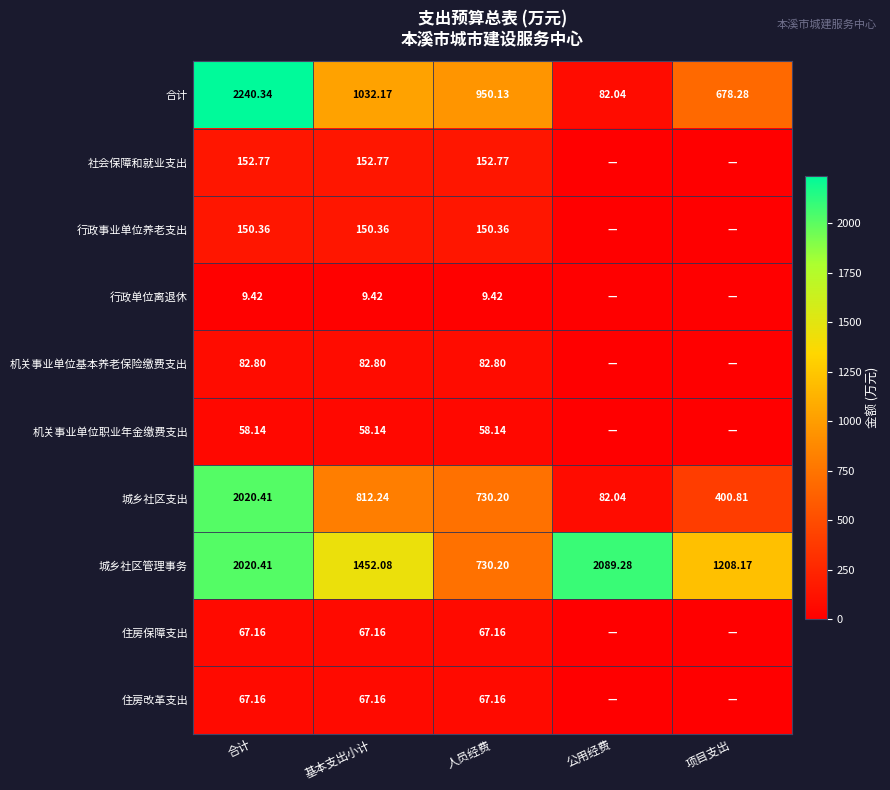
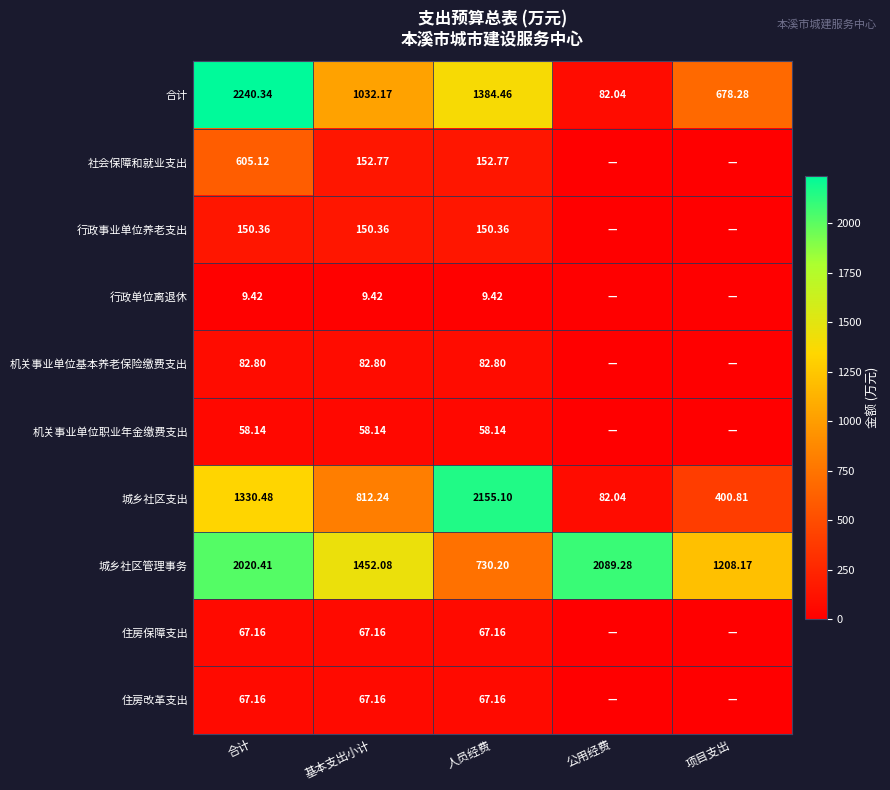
  {
    "合计": {
      "合计": 2240.34,
      "基本支出小计": 1032.17,
-     "人员经费": 950.13,
+     "人员经费": 1384.46,
      "公用经费": 82.04,
      "项目支出": 678.28
    },
    "社会保障和就业支出": {
-     "合计": 152.77,
+     "合计": 605.12,
      "基本支出小计": 152.77,
      "人员经费": 152.77
    },
    "行政事业单位养老支出": {
      "合计": 150.36,
      "基本支出小计": 150.36,
      "人员经费": 150.36
    },
    "行政单位离退休": {
      "合计": 9.42,
      "基本支出小计": 9.42,
      "人员经费": 9.42
    },
    "机关事业单位基本养老保险缴费支出": {
      "合计": 82.80,
      "基本支出小计": 82.80,
      "人员经费": 82.80
    },
    "机关事业单位职业年金缴费支出": {
      "合计": 58.14,
      "基本支出小计": 58.14,
      "人员经费": 58.14
    },
    "城乡社区支出": {
-     "合计": 2020.41,
+     "合计": 1330.48,
      "基本支出小计": 812.24,
-     "人员经费": 730.20,
+     "人员经费": 2155.10,
      "公用经费": 82.04,
      "项目支出": 400.81
    },
    "城乡社区管理事务": {
      "合计": 2020.41,
      "基本支出小计": 1452.08,
      "人员经费": 730.20,
      "公用经费": 2089.28,
      "项目支出": 1208.17
    },
    "住房保障支出": {
      "合计": 67.16,
      "基本支出小计": 67.16,
      "人员经费": 67.16
    },
    "住房改革支出": {
      "合计": 67.16,
      "基本支出小计": 67.16,
      "人员经费": 67.16
    }
  }
